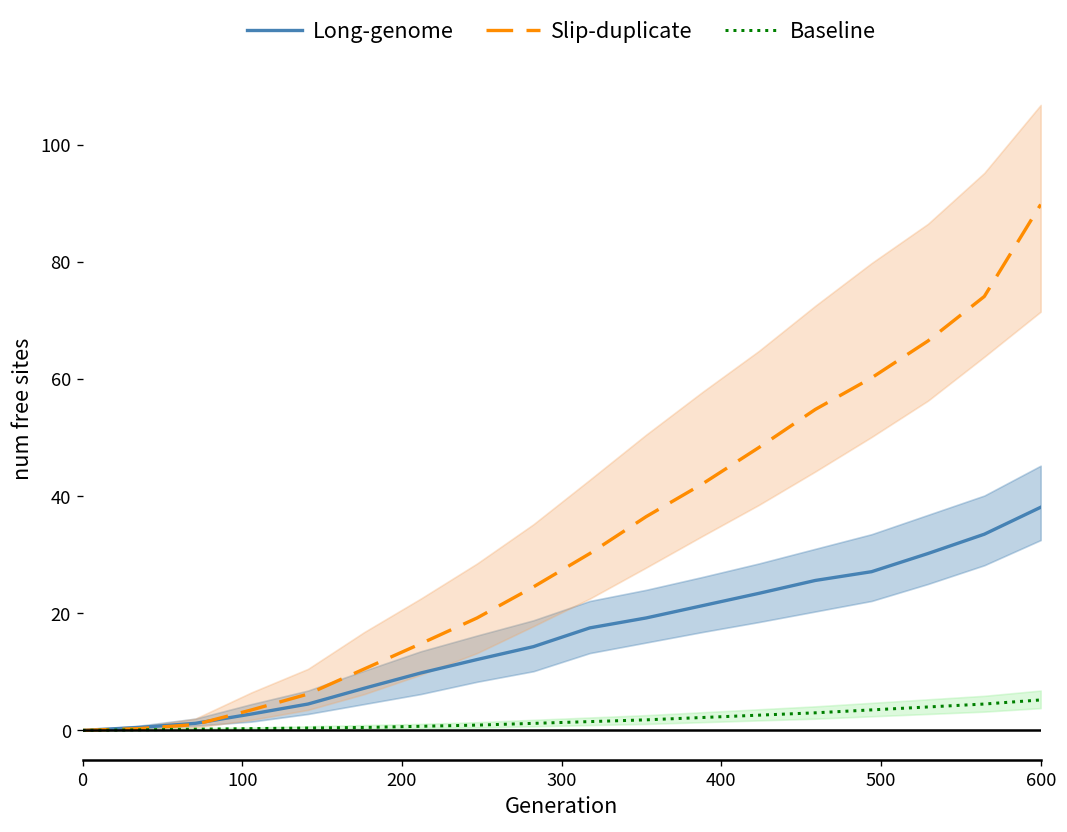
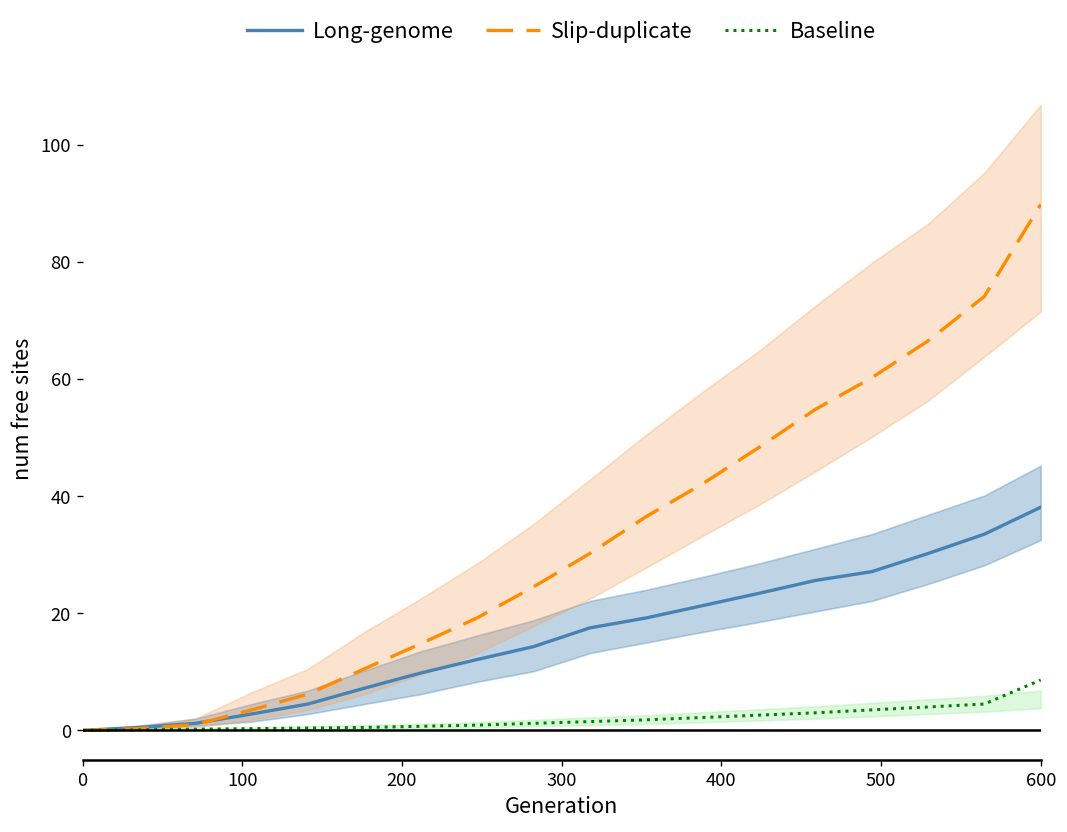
  {
    "Slip-duplicate": {
      "600": 90
    },
    "Baseline": {
-     "600": 5
+     "600": 9
    }
  }
